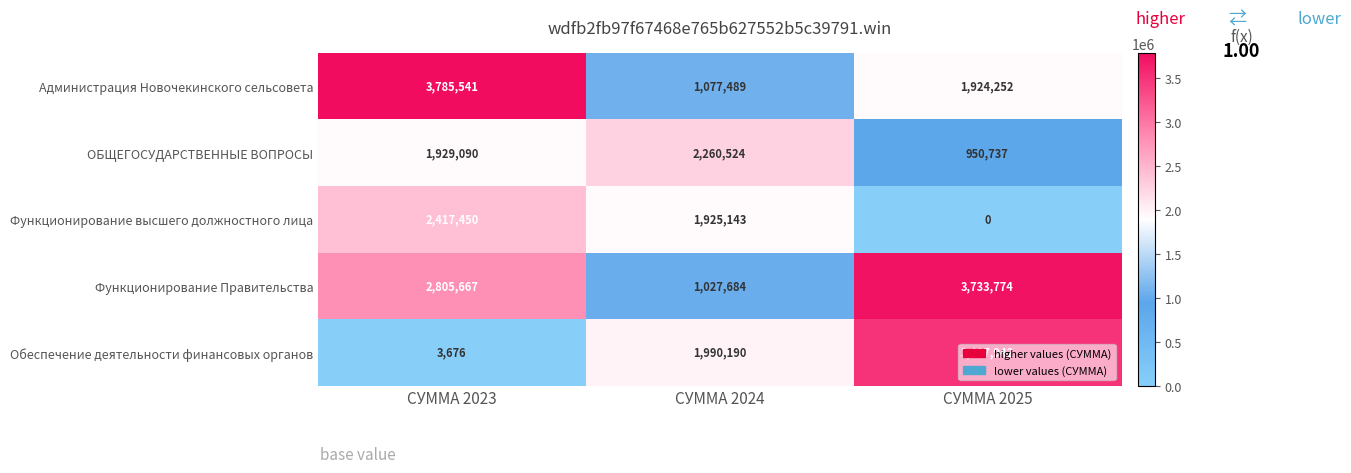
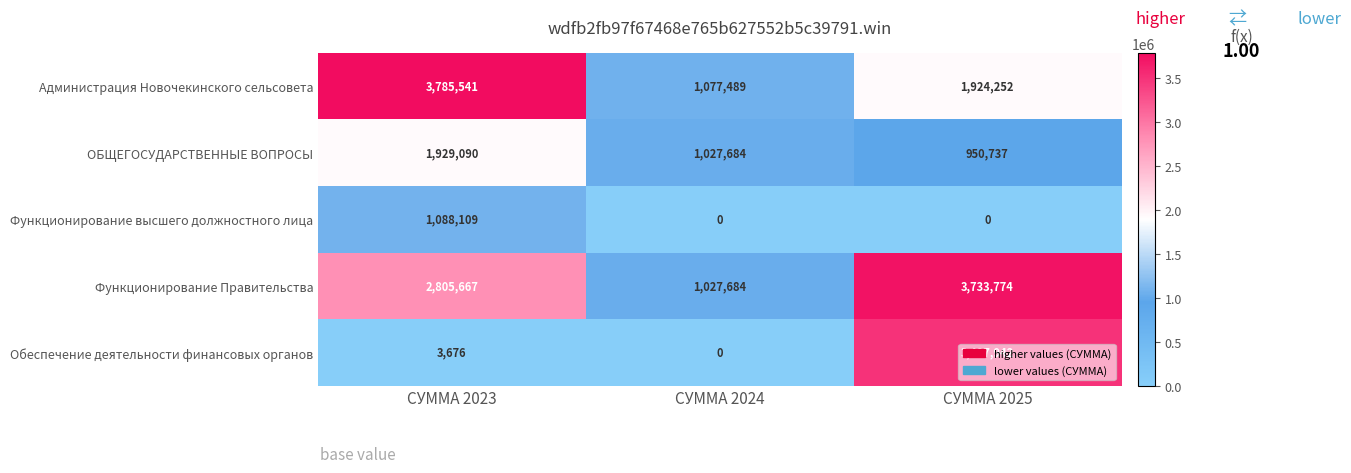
  {
    "Администрация Новочекинского сельсовета": {
      "СУММА 2023": "3,785,541",
      "СУММА 2024": "1,077,489",
      "СУММА 2025": "1,924,252"
    },
    "ОБЩЕГОСУДАРСТВЕННЫЕ ВОПРОСЫ": {
      "СУММА 2023": "1,929,090",
-     "СУММА 2024": "2,260,524",
+     "СУММА 2024": "1,027,684",
      "СУММА 2025": "950,737"
    },
    "Функционирование высшего должностного лица": {
-     "СУММА 2023": "2,417,450",
-     "СУММА 2024": "1,925,143",
+     "СУММА 2023": "1,088,109",
+     "СУММА 2024": "0",
      "СУММА 2025": "0"
    },
    "Функционирование Правительства": {
      "СУММА 2023": "2,805,667",
      "СУММА 2024": "1,027,684",
      "СУММА 2025": "3,733,774"
    },
    "Обеспечение деятельности финансовых органов": {
      "СУММА 2023": "3,676",
-     "СУММА 2024": "1,990,190"
+     "СУММА 2024": "0"
    }
  }
